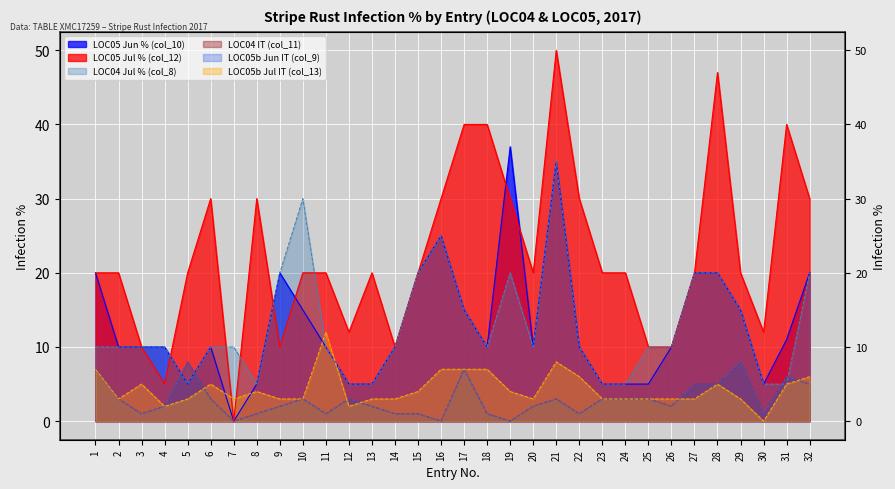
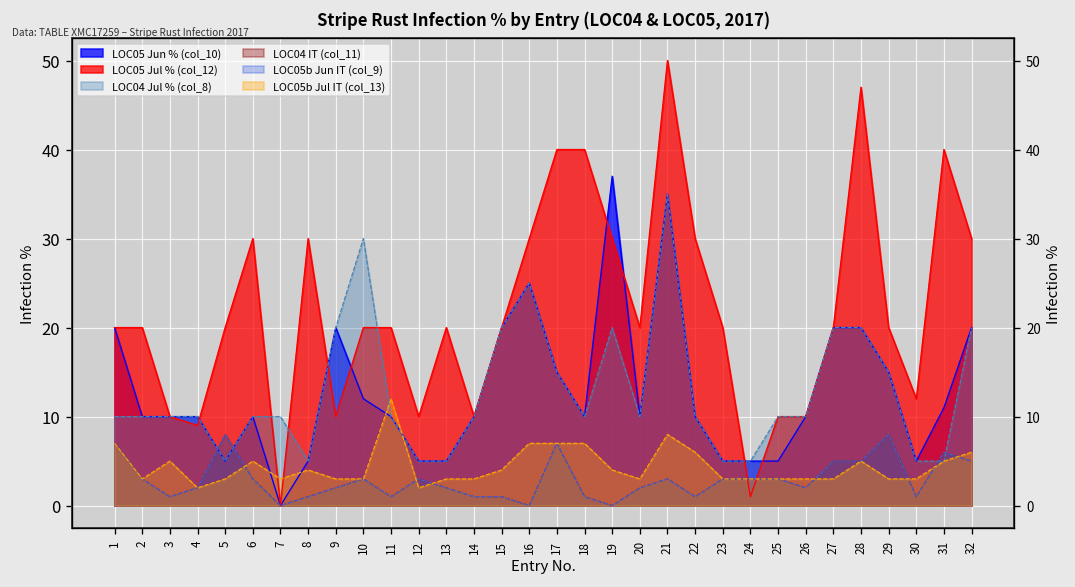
  {
    "LOC05 Jun % (col_10)": {
-     "10": 15,
+     "10": 12,
      "19": 37,
      "25": 5,
      "31": 11
    },
    "LOC05 Jul % (col_12)": {
      "2": 20,
-     "4": 5,
+     "4": 9,
      "5": 20,
      "6": 30,
      "8": 30,
      "9": 10,
      "10": 20,
      "11": 20,
-     "12": 12,
+     "12": 10,
      "13": 20,
      "16": 30,
      "17": 40,
      "18": 40,
      "19": 30,
      "20": 20,
      "21": 50,
      "22": 30,
      "23": 20,
-     "24": 20,
+     "24": 1,
      "28": 47,
      "29": 20,
      "30": 12,
      "31": 40,
      "32": 30
    },
    "LOC05b Jul IT (col_13)": {
      "3": 5,
      "5": 3,
      "6": 5,
      "7": 3,
      "8": 4,
      "9": 3,
      "11": 12,
      "12": 2,
      "13": 3,
      "14": 3,
      "15": 4,
      "16": 7,
      "18": 7,
      "19": 4,
      "20": 3,
      "21": 8,
      "22": 6,
      "26": 3,
      "27": 3,
      "29": 3,
-     "30": 0,
+     "30": 3,
      "32": 6
    }
  }
